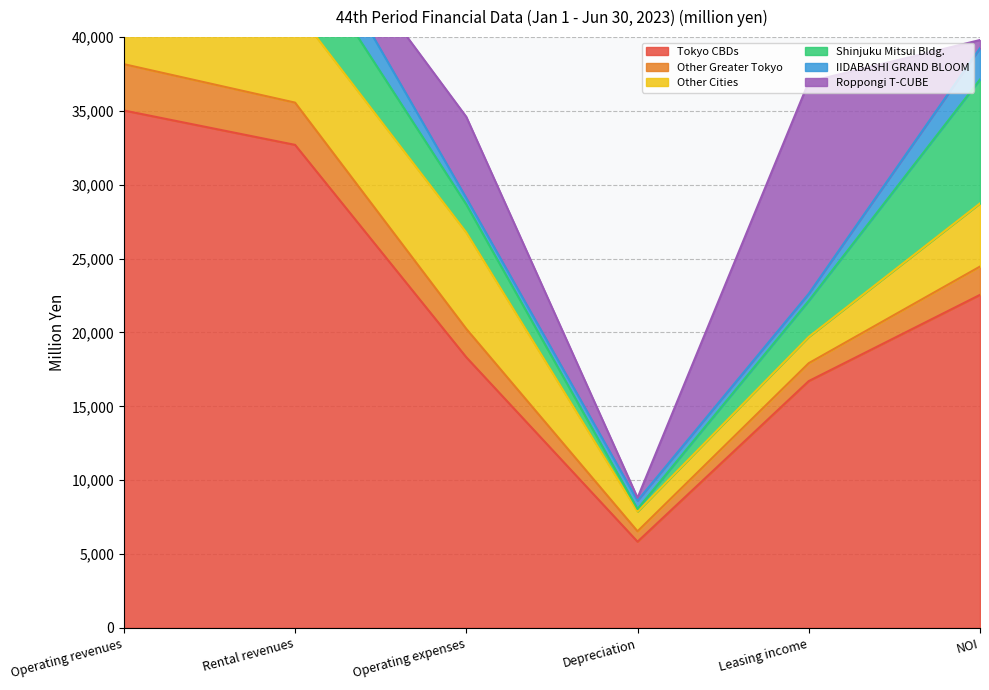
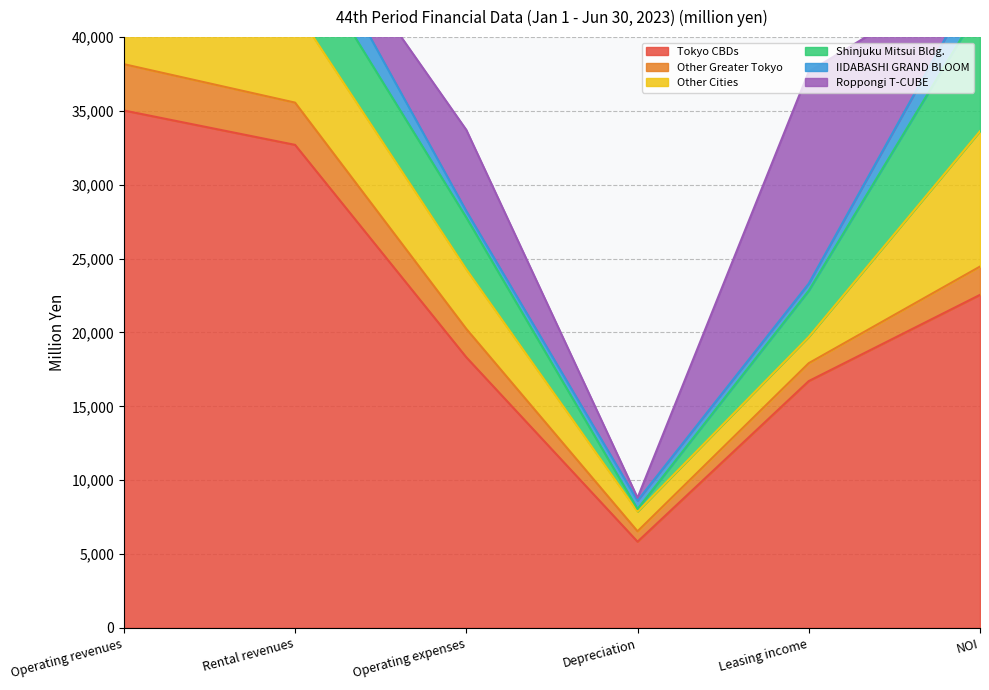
  {
    "Other Cities": {
-     "Operating expenses": "6,500",
+     "Operating expenses": "4,000",
      "Depreciation": "1,300",
      "Leasing income": "1,800",
-     "NOI": "4,300"
+     "NOI": "9,200"
    },
    "Shinjuku Mitsui Bldg.": {
-     "Operating expenses": "1,900",
+     "Operating expenses": "3,500",
      "Depreciation": "200",
-     "Leasing income": "2,400"
+     "Leasing income": "3,100"
    },
    "IIDABASHI GRAND BLOOM": {
      "Operating expenses": "400",
      "Depreciation": "600",
      "Leasing income": "500"
    },
    "Roppongi T-CUBE": {
      "Operating expenses": "5,500",
      "Depreciation": "200"
    }
  }
